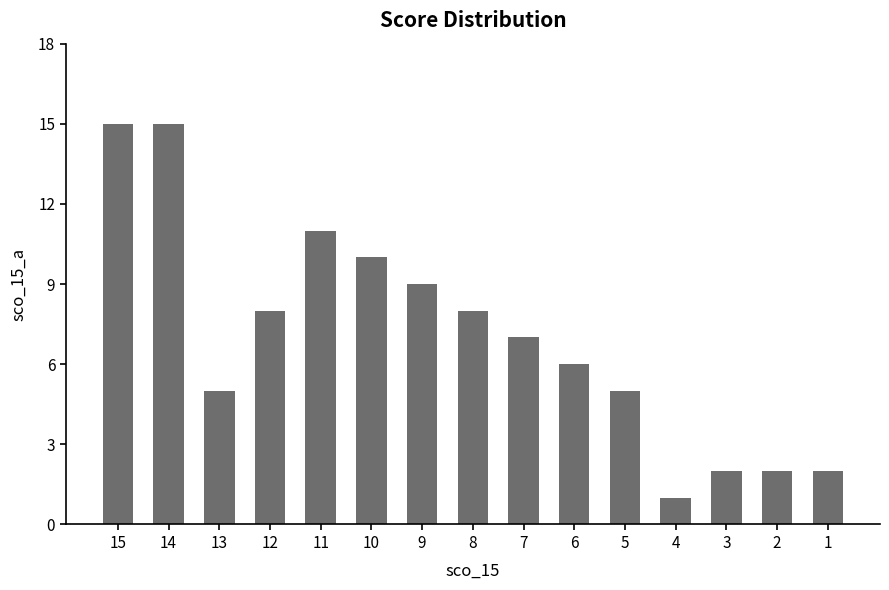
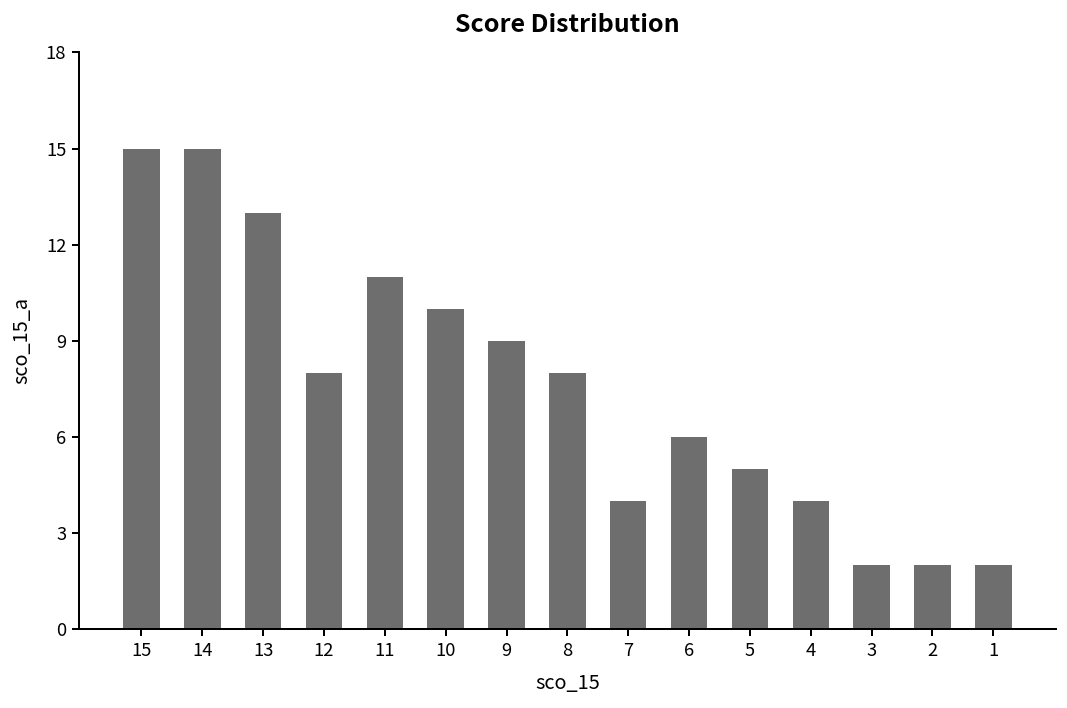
  {
    "15": 15,
    "14": 15,
-   "13": 5,
+   "13": 13,
    "12": 8,
    "11": 11,
    "10": 10,
    "9": 9,
    "8": 8,
-   "7": 7,
+   "7": 4,
    "6": 6,
    "5": 5,
-   "4": 1,
+   "4": 4,
    "3": 2,
    "2": 2,
    "1": 2
  }
